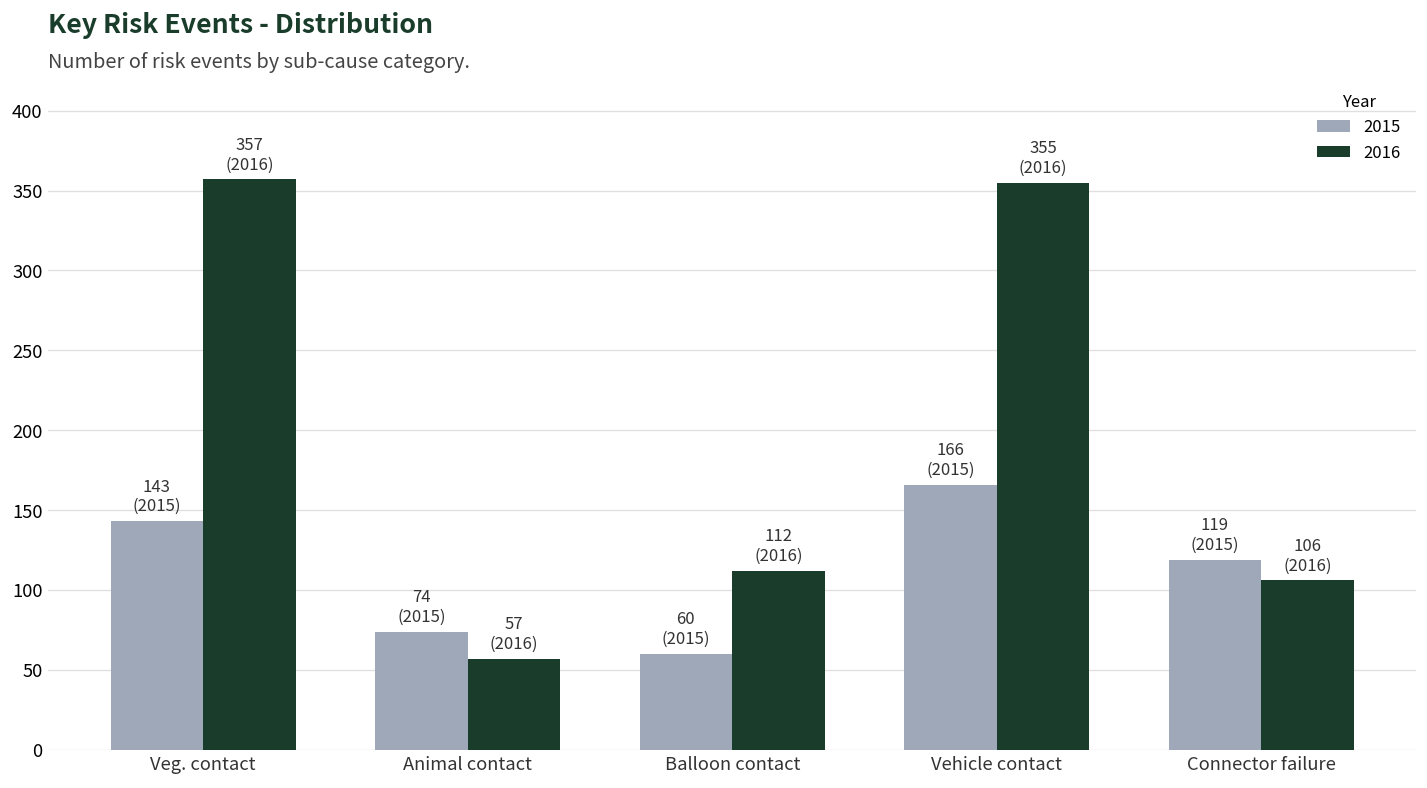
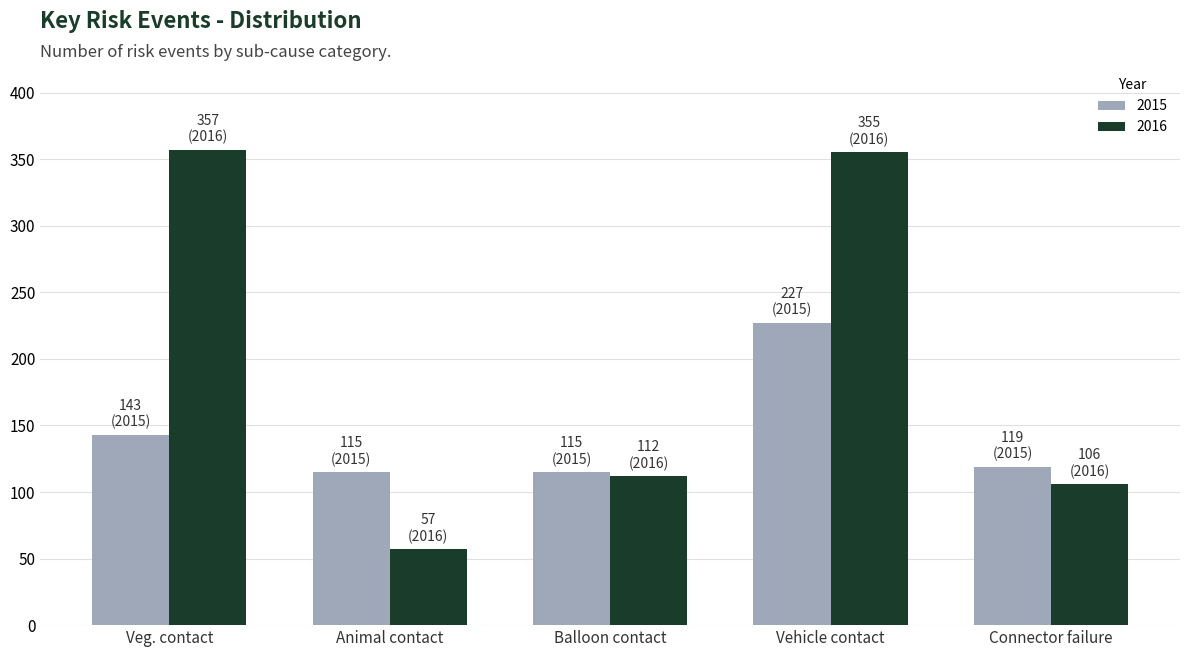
  {
    "2015": {
      "Veg. contact": 143,
-     "Animal contact": 74,
-     "Balloon contact": 60,
-     "Vehicle contact": 166,
+     "Animal contact": 115,
+     "Balloon contact": 115,
+     "Vehicle contact": 227,
      "Connector failure": 119
    },
    "2016": {
      "Veg. contact": 357,
      "Animal contact": 57,
      "Balloon contact": 112,
      "Vehicle contact": 355,
      "Connector failure": 106
    }
  }
